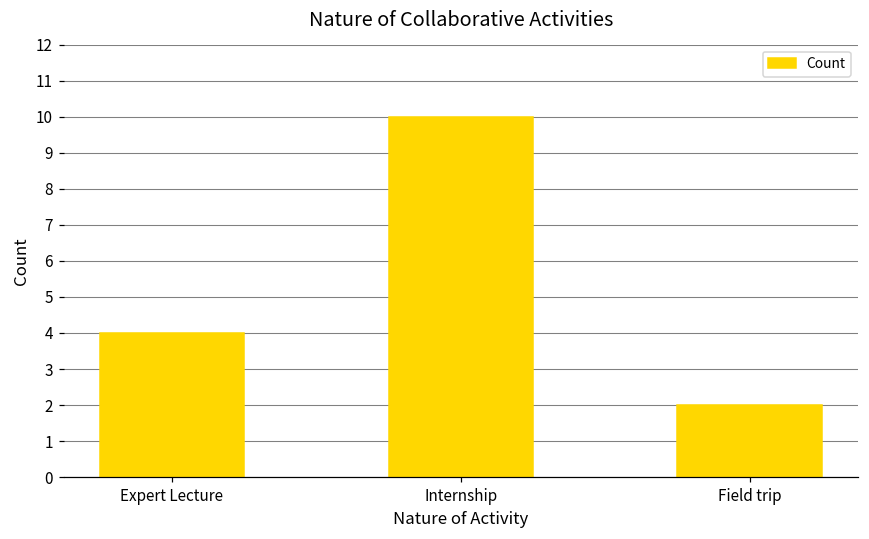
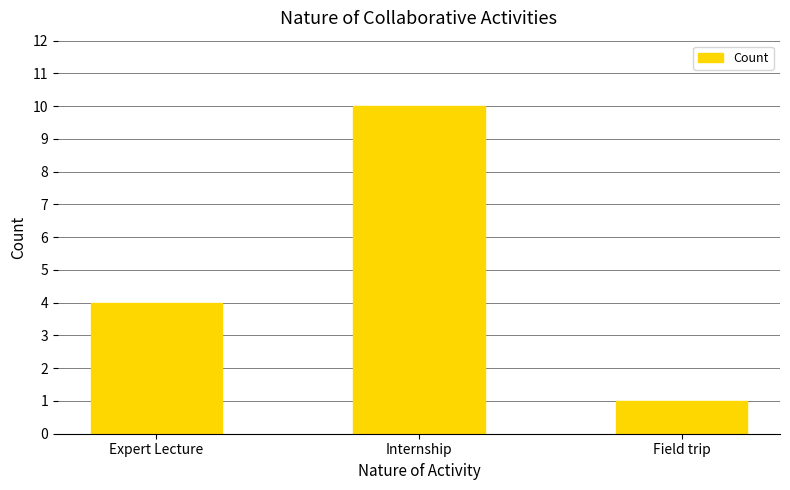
  {
    "Expert Lecture": 4,
    "Internship": 10,
-   "Field trip": 2
+   "Field trip": 1
  }
